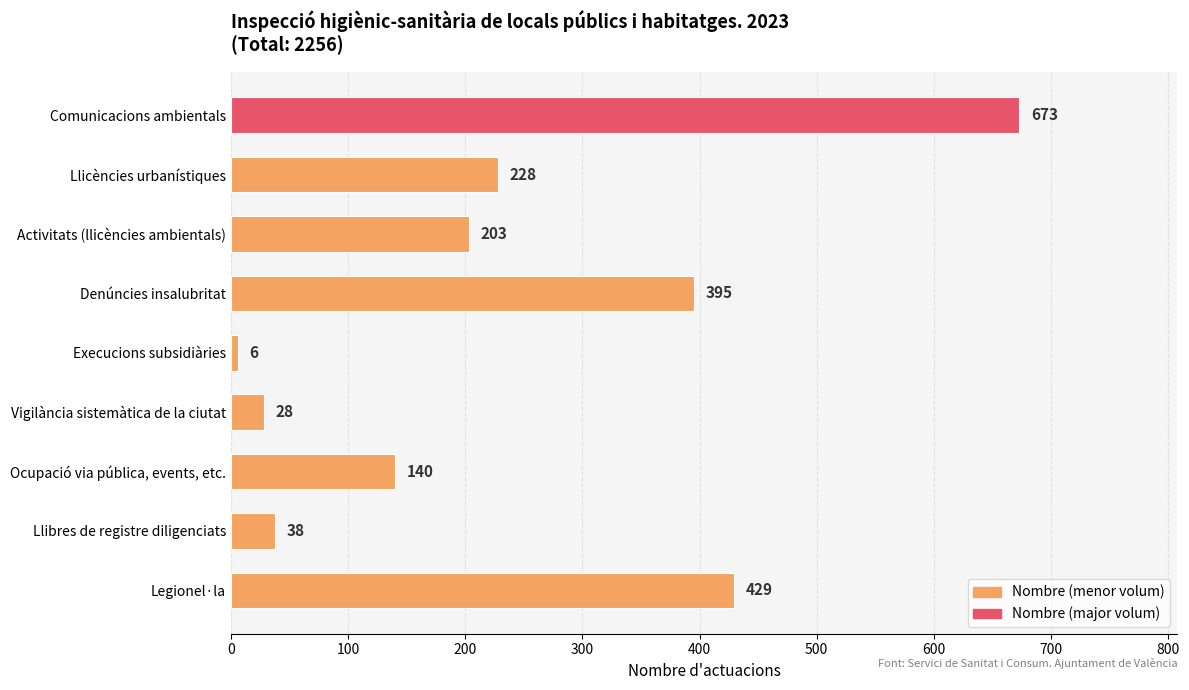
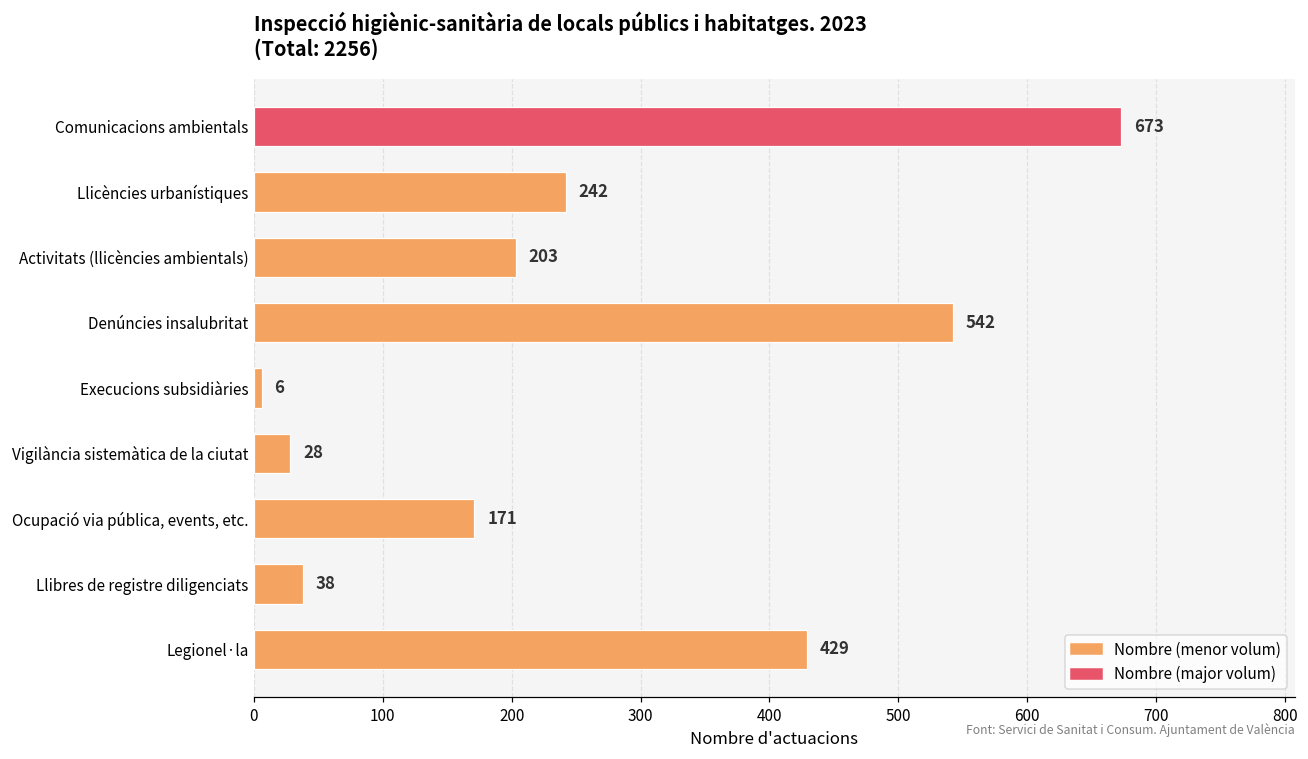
  {
    "Comunicacions ambientals": 673,
-   "Llicències urbanístiques": 228,
+   "Llicències urbanístiques": 242,
    "Activitats (llicències ambientals)": 203,
-   "Denúncies insalubritat": 395,
+   "Denúncies insalubritat": 542,
    "Execucions subsidiàries": 6,
    "Vigilància sistemàtica de la ciutat": 28,
-   "Ocupació via pública, events, etc.": 140,
+   "Ocupació via pública, events, etc.": 171,
    "Llibres de registre diligenciats": 38,
    "Legionel·la": 429
  }
